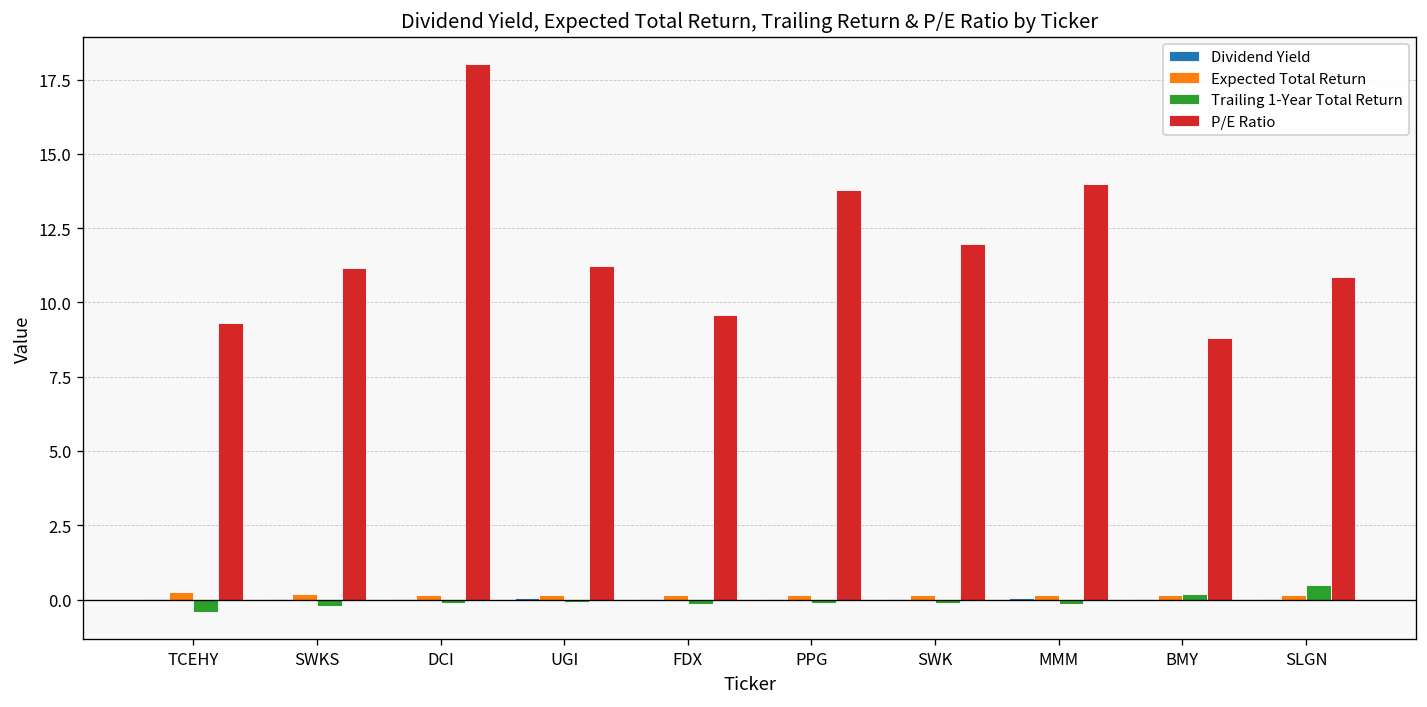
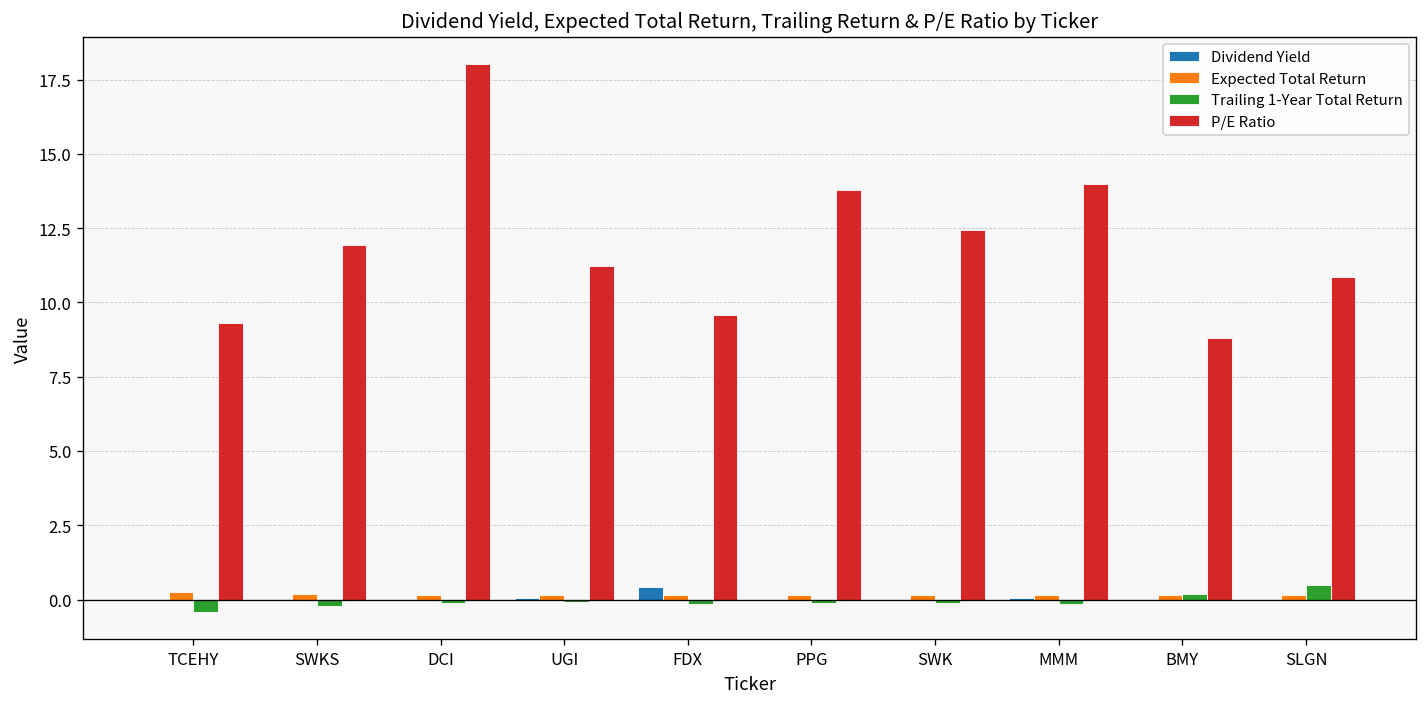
  {
    "Dividend Yield": {
-     "FDX": 0.0
+     "FDX": 0.4
    },
    "Expected Total Return": {
      "TCEHY": 0.2,
      "SWKS": 0.2,
      "DCI": 0.2,
      "UGI": 0.2,
      "FDX": 0.2,
      "PPG": 0.2,
      "SWK": 0.2,
      "MMM": 0.1,
      "BMY": 0.1,
      "SLGN": 0.1
    },
    "Trailing 1-Year Total Return": {
      "TCEHY": -0.4,
      "SWKS": -0.2,
      "DCI": -0.1,
      "FDX": -0.2,
      "PPG": -0.1,
      "SWK": -0.1,
      "MMM": -0.2,
      "BMY": 0.2,
      "SLGN": 0.5
    },
    "P/E Ratio": {
      "TCEHY": 9.3,
-     "SWKS": 11.1,
+     "SWKS": 11.9,
      "DCI": 18.0,
      "UGI": 11.2,
      "FDX": 9.6,
      "PPG": 13.8,
-     "SWK": 12.0,
+     "SWK": 12.5,
      "MMM": 14.0,
      "BMY": 8.8,
      "SLGN": 10.9
    }
  }
